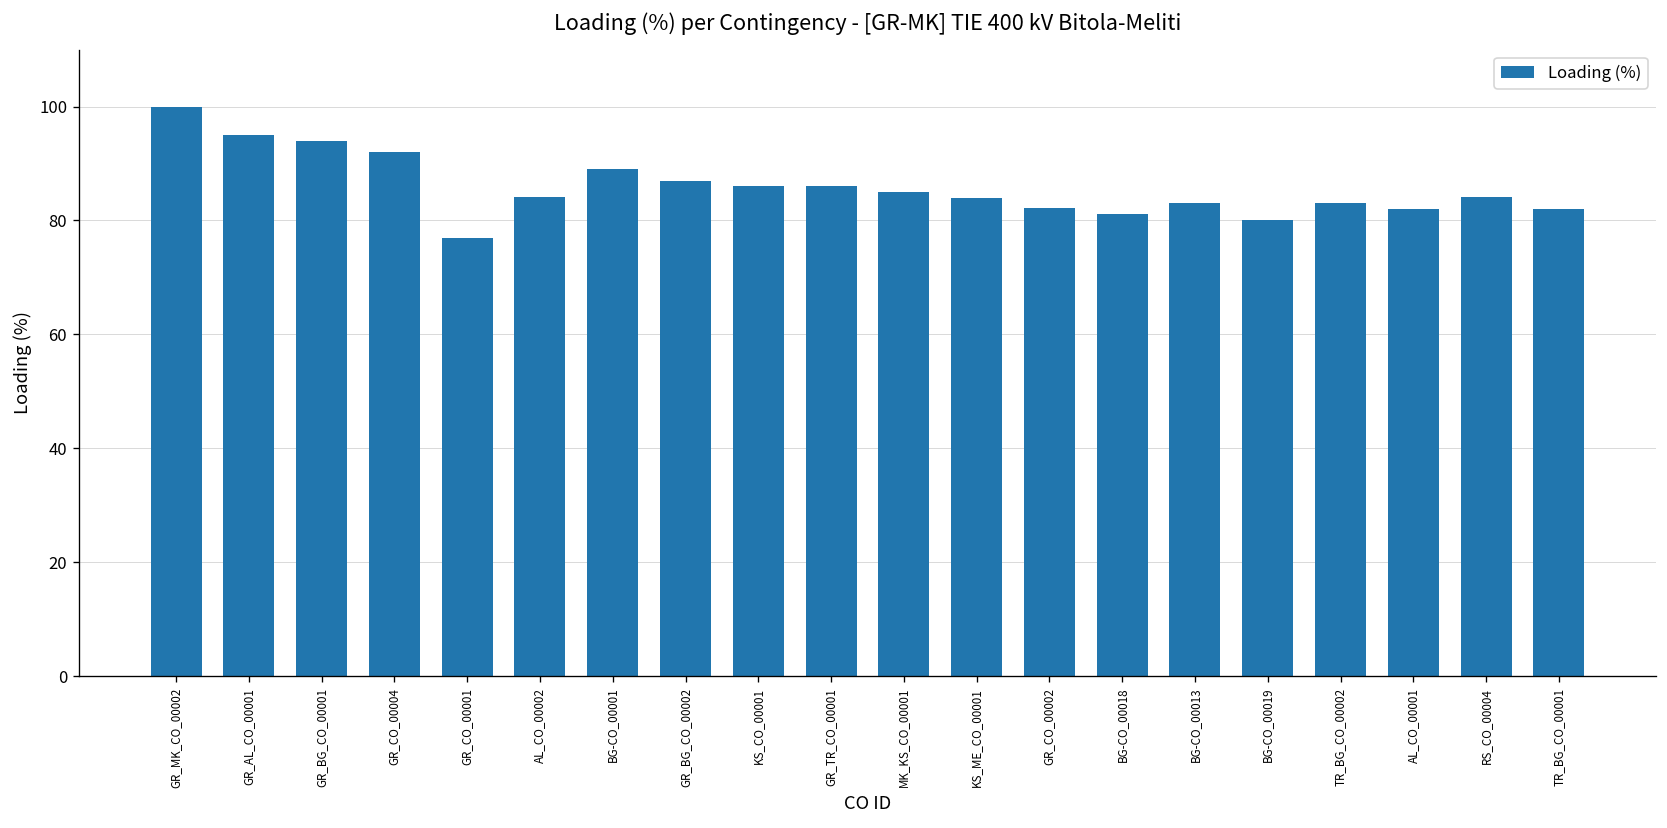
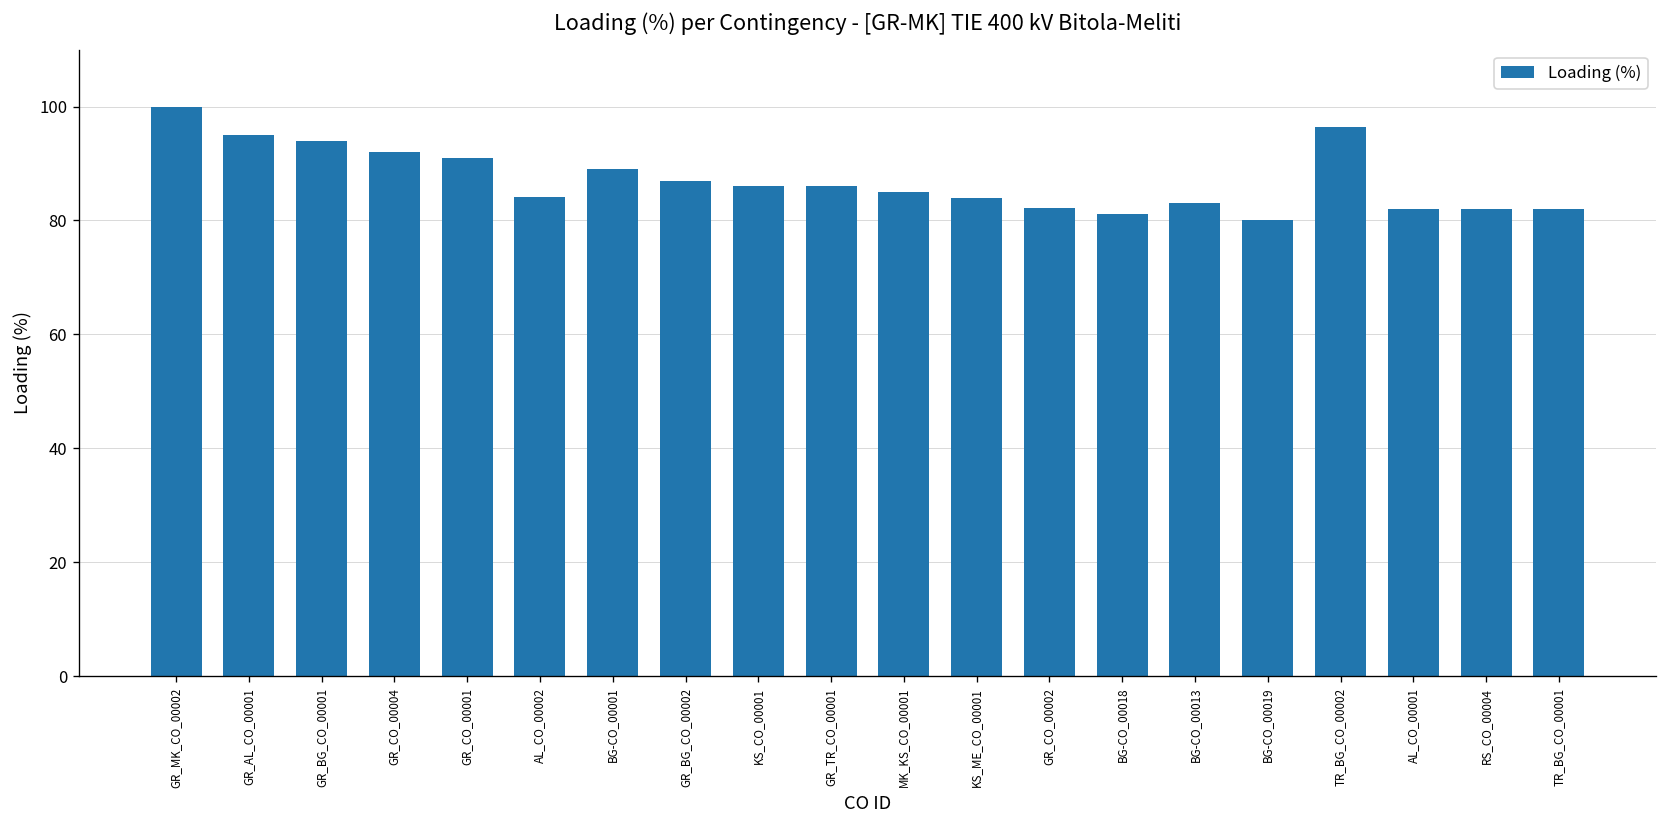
  {
    "GR_MK_CO_00002": 100,
    "GR_AL_CO_00001": 95,
    "GR_BG_CO_00001": 94,
    "GR_CO_00004": 92,
-   "GR_CO_00001": 77,
+   "GR_CO_00001": 91,
    "AL_CO_00002": 84,
    "BG-CO_00001": 89,
    "GR_BG_CO_00002": 87,
    "KS_CO_00001": 86,
    "GR_TR_CO_00001": 86,
    "MK_KS_CO_00001": 85,
    "KS_ME_CO_00001": 84,
    "GR_CO_00002": 82,
    "BG-CO_00018": 81,
    "BG-CO_00013": 83,
    "BG-CO_00019": 80,
-   "TR_BG_CO_00002": 83,
+   "TR_BG_CO_00002": 96,
    "AL_CO_00001": 82,
-   "RS_CO_00004": 84,
+   "RS_CO_00004": 82,
    "TR_BG_CO_00001": 82
  }
